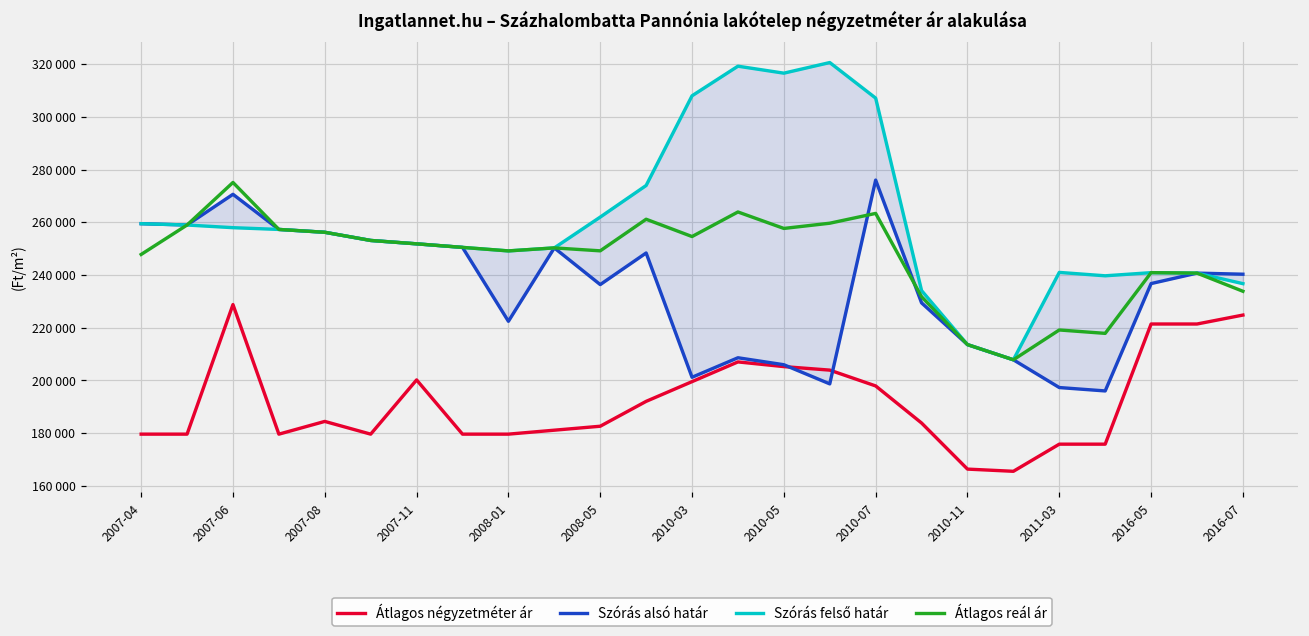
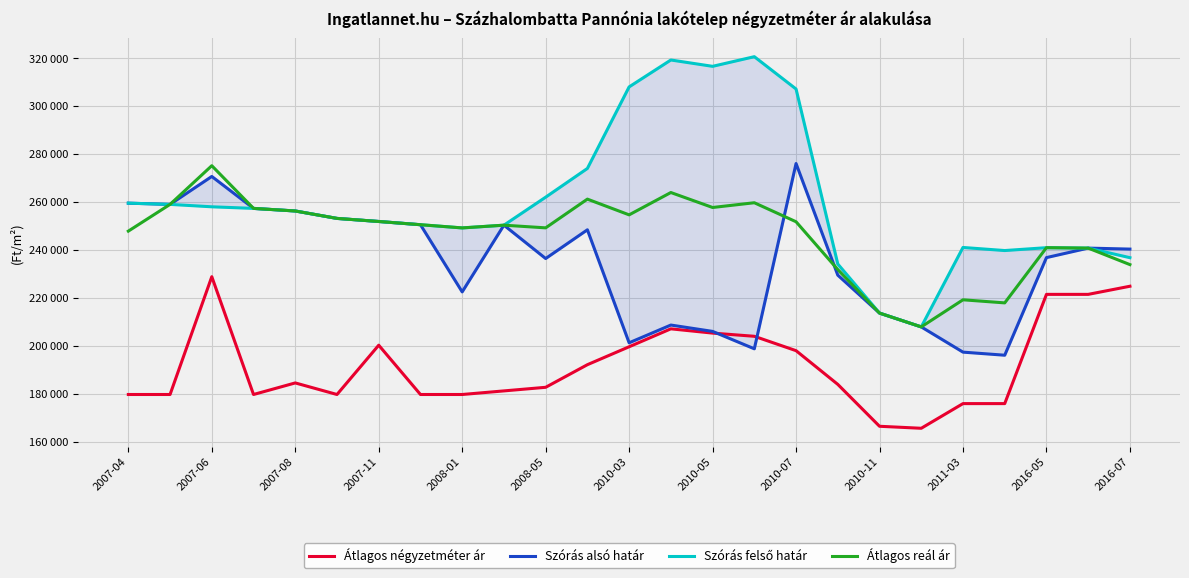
  {
    "Átlagos négyzetméter ár": {
      "2007-04": 180000,
      "2007-06": 229000,
      "2007-08": 184000,
      "2007-11": 200000,
      "2008-01": 180000,
      "2008-05": 183000,
      "2010-03": 200000,
      "2010-07": 198000,
      "2010-11": 166000,
      "2011-03": 176000,
      "2016-05": 221000,
      "2016-07": 225000
    },
    "Szórás felső határ": {
      "2007-06": 258000,
      "2016-07": 237000
    },
    "Átlagos reál ár": {
      "2007-04": 248000,
      "2007-06": 275000,
      "2008-05": 249000,
      "2010-03": 255000,
      "2010-05": 258000,
-     "2010-07": 263000,
+     "2010-07": 252000,
      "2011-03": 219000,
      "2016-07": 234000
    }
  }
